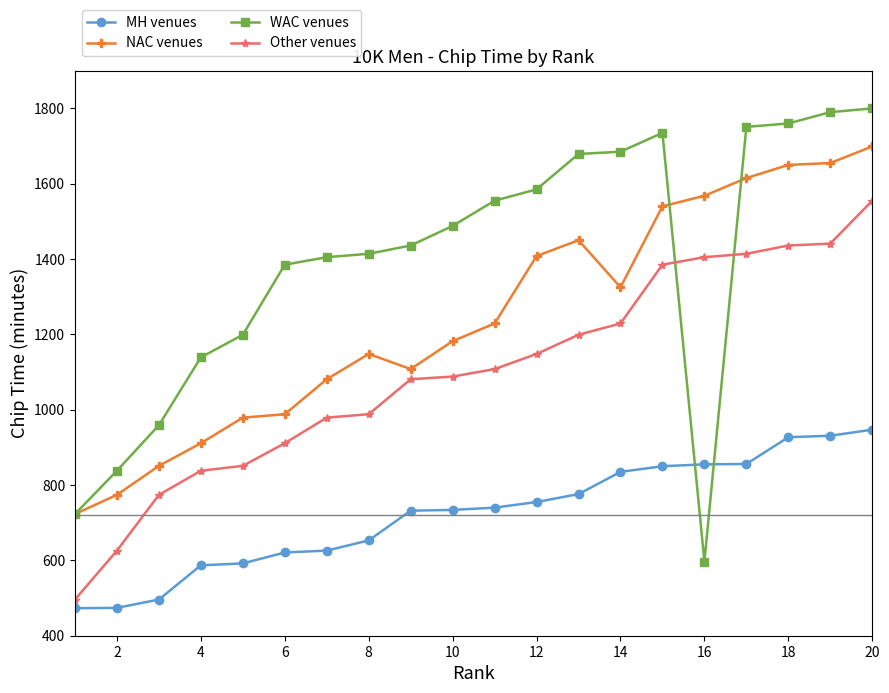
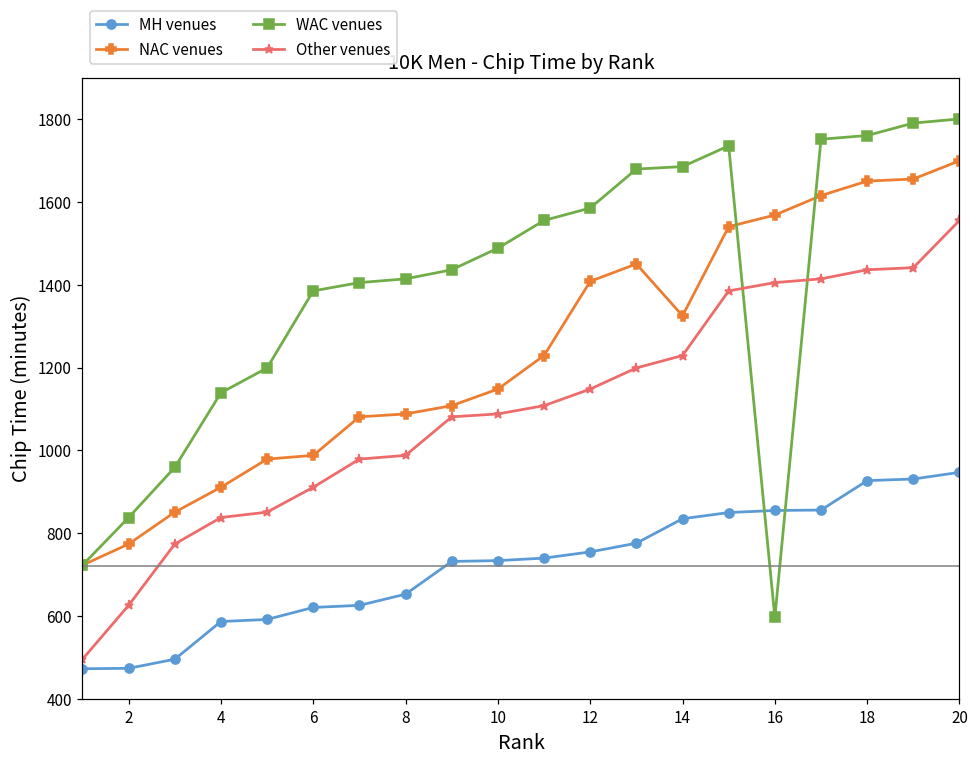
  {
    "MH venues": {
      "2": 470,
      "4": 590,
      "6": 620,
      "8": 650,
      "10": 730,
      "12": 760,
      "14": 840,
      "16": 860,
      "18": 930,
      "20": 950
    },
    "NAC venues": {
      "2": 770,
      "4": 910,
      "6": 990,
-     "8": 1150,
-     "10": 1180,
+     "8": 1090,
+     "10": 1150,
      "12": 1410,
      "14": 1330,
      "16": 1570,
      "18": 1650,
      "20": 1700
    },
    "WAC venues": {
      "2": 840,
      "4": 1140,
      "6": 1390,
      "8": 1410,
      "10": 1490,
      "12": 1590,
      "14": 1690,
      "16": 600,
      "18": 1760,
      "20": 1800
    },
    "Other venues": {
      "2": 630,
      "4": 840,
      "6": 910,
      "8": 990,
      "10": 1090,
      "12": 1150,
      "14": 1230,
      "16": 1410,
      "18": 1440,
      "20": 1560
    }
  }
